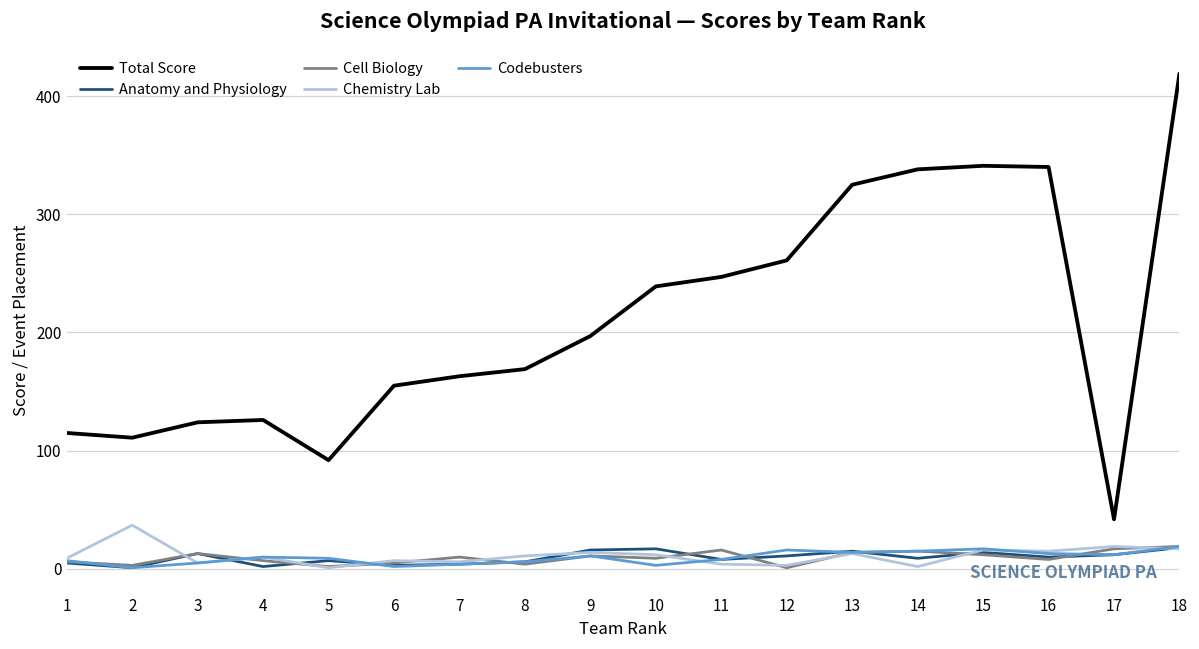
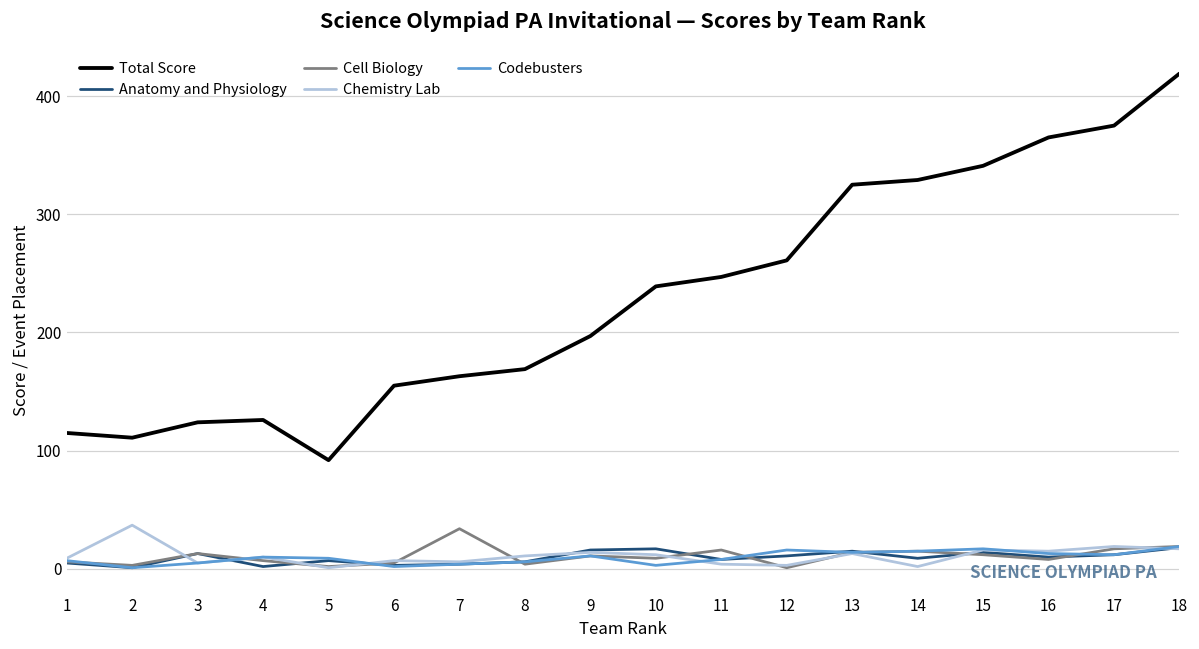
  {
    "Total Score": {
      "1": 115,
      "2": 111,
      "3": 124,
      "4": 126,
      "5": 92,
      "6": 155,
      "7": 163,
      "8": 169,
      "9": 197,
      "10": 239,
      "11": 247,
      "12": 261,
      "13": 325,
-     "14": 338,
+     "14": 329,
      "15": 341,
-     "16": 340,
-     "17": 42,
+     "16": 365,
+     "17": 375,
      "18": 419
    },
    "Anatomy and Physiology": {
      "4": 2,
      "10": 17,
      "12": 11,
      "14": 9
    },
    "Cell Biology": {
      "4": 7,
-     "7": 10,
+     "7": 34,
      "10": 9,
      "11": 16
    },
    "Chemistry Lab": {
      "2": 37,
      "8": 11,
      "10": 12,
      "11": 4,
      "14": 2
    },
    "Codebusters": {
      "10": 3,
      "12": 16
    }
  }
